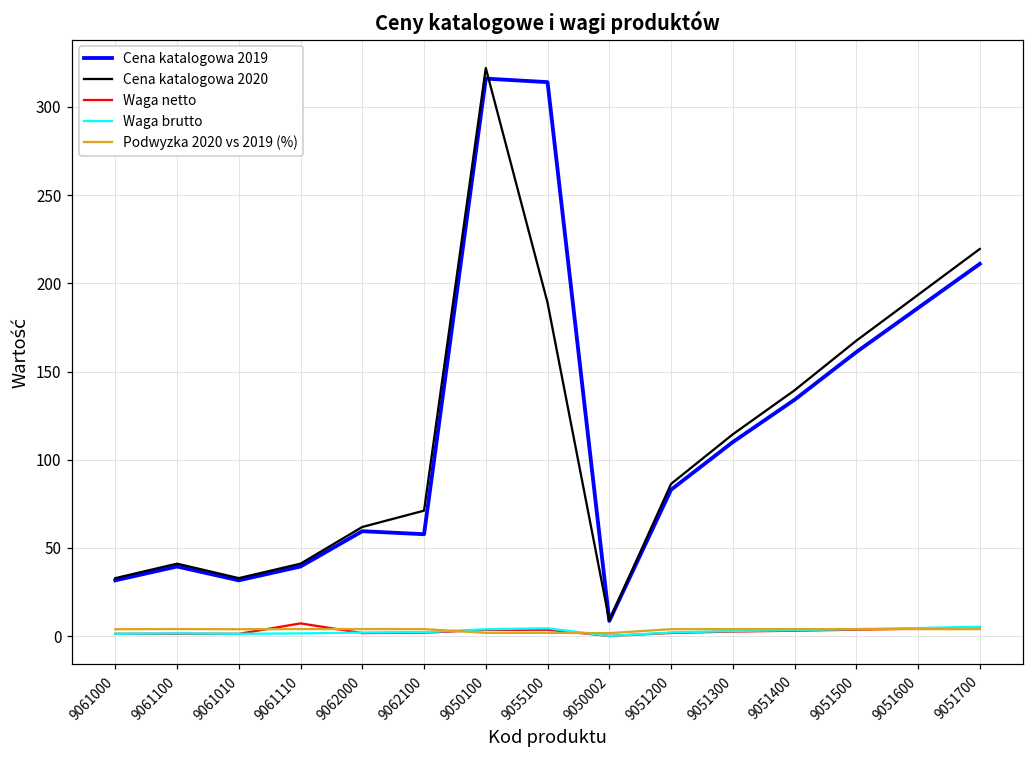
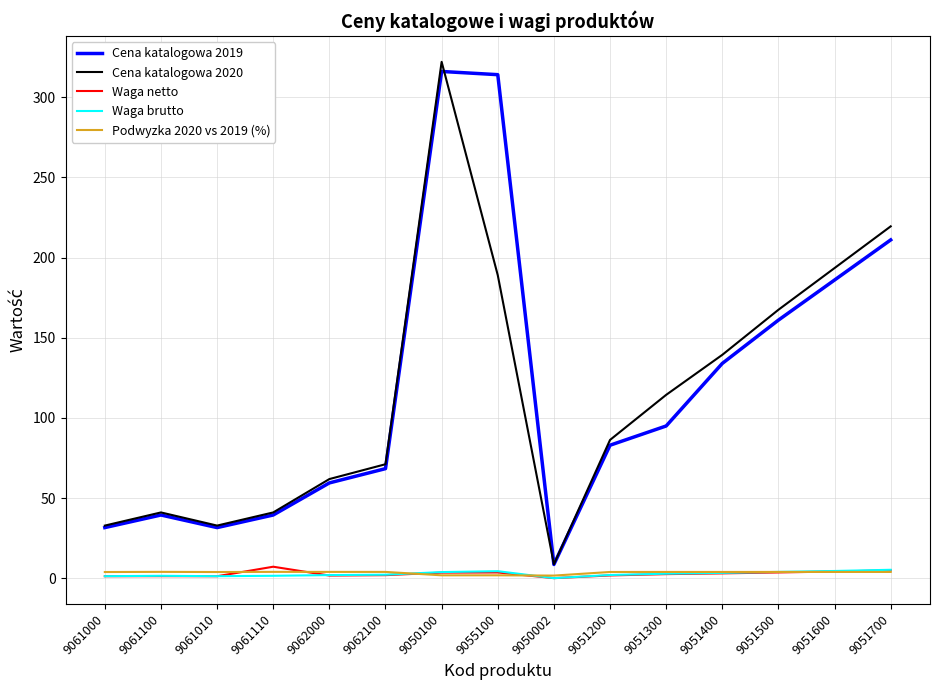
  {
    "Cena katalogowa 2019": {
      "9061100": 40,
      "9061110": 40,
      "9062000": 60,
-     "9062100": 58,
+     "9062100": 68,
      "9050100": 316,
      "9055100": 314,
      "9051200": 83,
-     "9051300": 110,
+     "9051300": 95,
      "9051400": 134,
      "9051500": 161,
      "9051600": 186,
      "9051700": 211
    },
    "Cena katalogowa 2020": {
      "9061100": 41,
      "9061110": 41,
      "9062000": 62,
      "9062100": 71,
      "9050100": 322,
      "9055100": 189,
      "9051200": 86,
      "9051300": 114,
      "9051400": 139,
      "9051500": 167,
      "9051600": 193,
      "9051700": 219
    },
    "Waga netto": {
      "9061110": 7
    },
    "Waga brutto": {
      "9061110": 2
    },
    "Podwyzka 2020 vs 2019 (%)": {
      "9061000": 4,
      "9061100": 4,
      "9061010": 4,
      "9061110": 4,
      "9062000": 4,
      "9062100": 4,
      "9050100": 2,
      "9055100": 2,
      "9051200": 4
    }
  }
